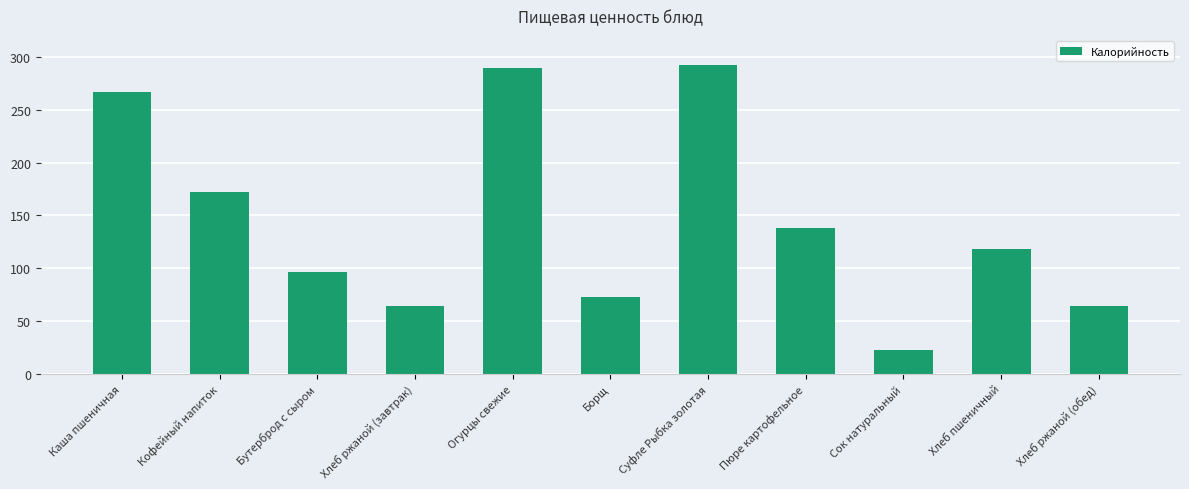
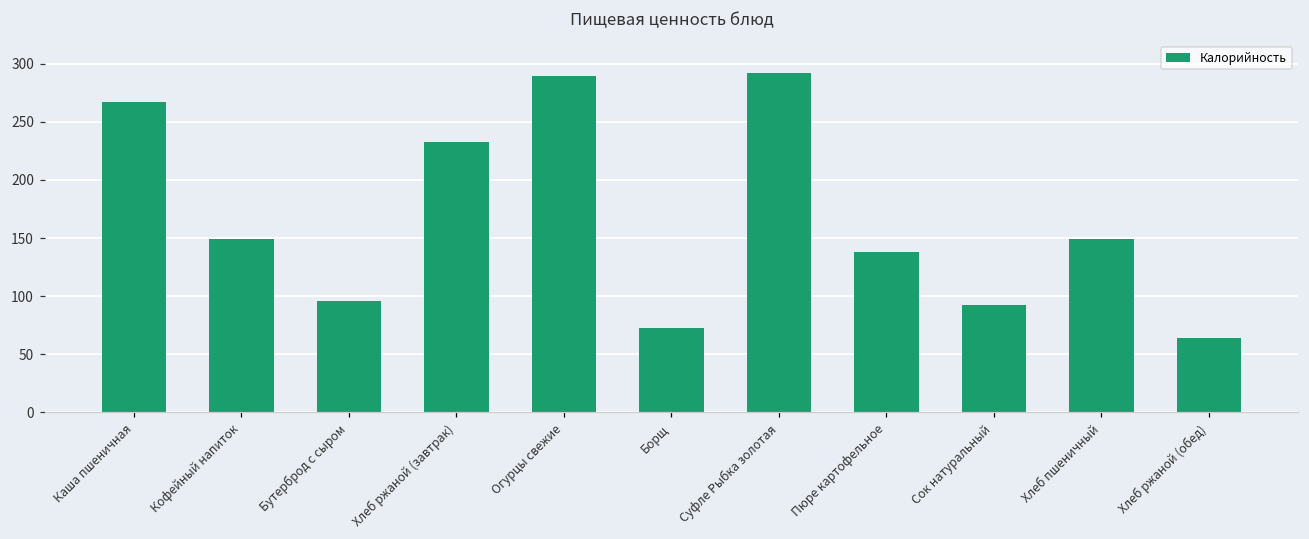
  {
    "Каша пшеничная": 267,
-   "Кофейный напиток": 172,
+   "Кофейный напиток": 149,
    "Бутерброд с сыром": 96,
-   "Хлеб ржаной (завтрак)": 64,
+   "Хлеб ржаной (завтрак)": 233,
    "Огурцы свежие": 289,
    "Борщ": 73,
    "Суфле Рыбка золотая": 292,
    "Пюре картофельное": 138,
-   "Сок натуральный": 23,
-   "Хлеб пшеничный": 118,
+   "Сок натуральный": 92,
+   "Хлеб пшеничный": 149,
    "Хлеб ржаной (обед)": 64
  }
